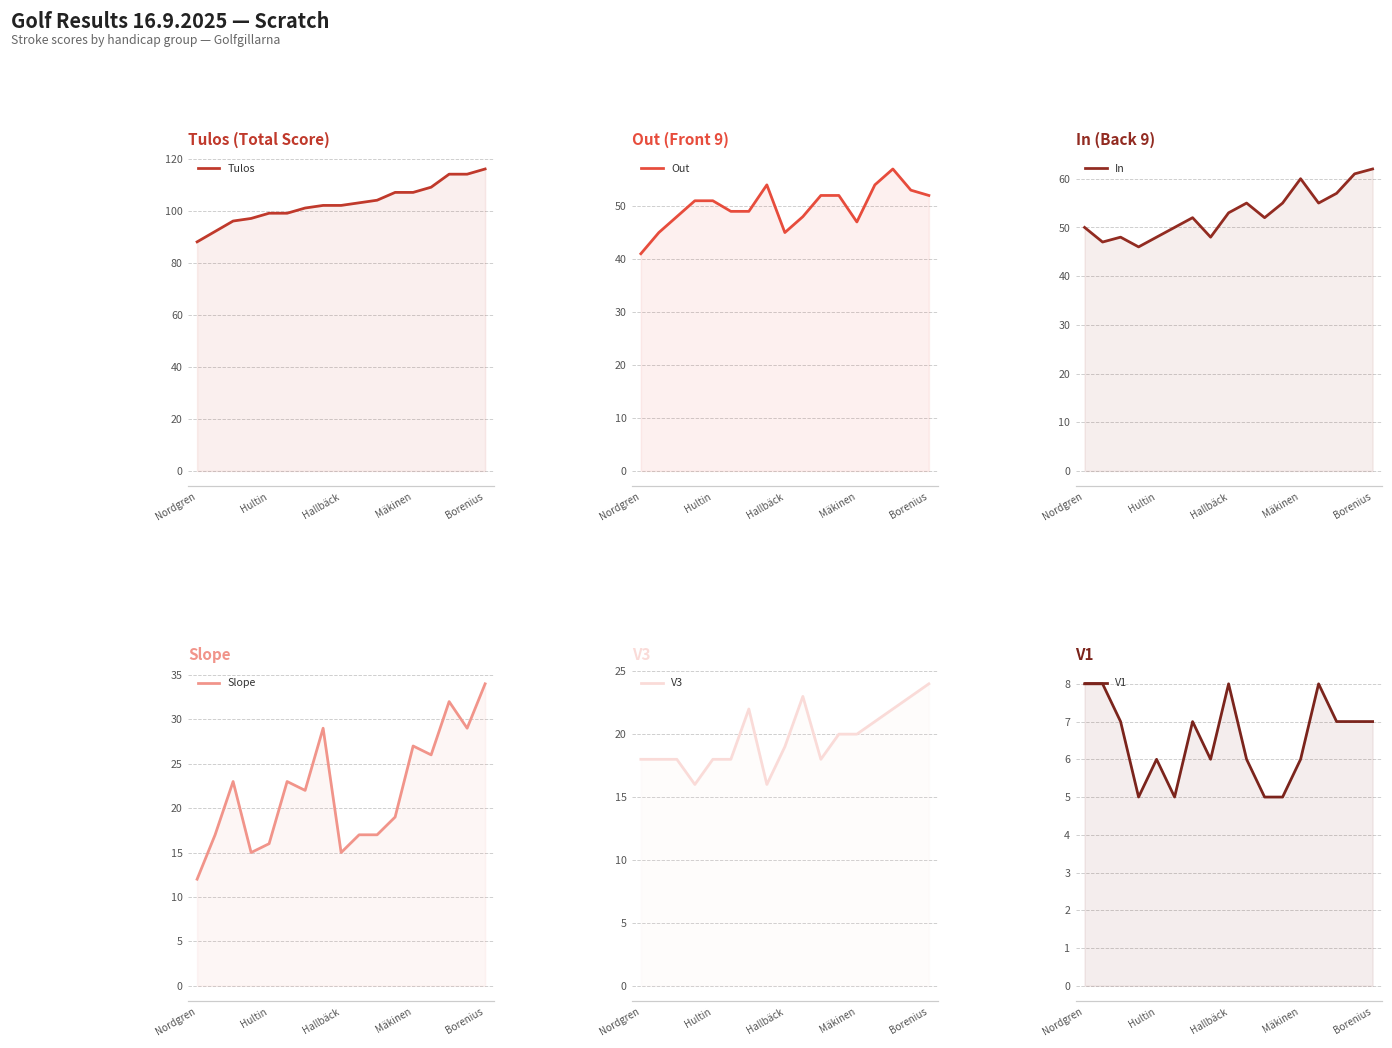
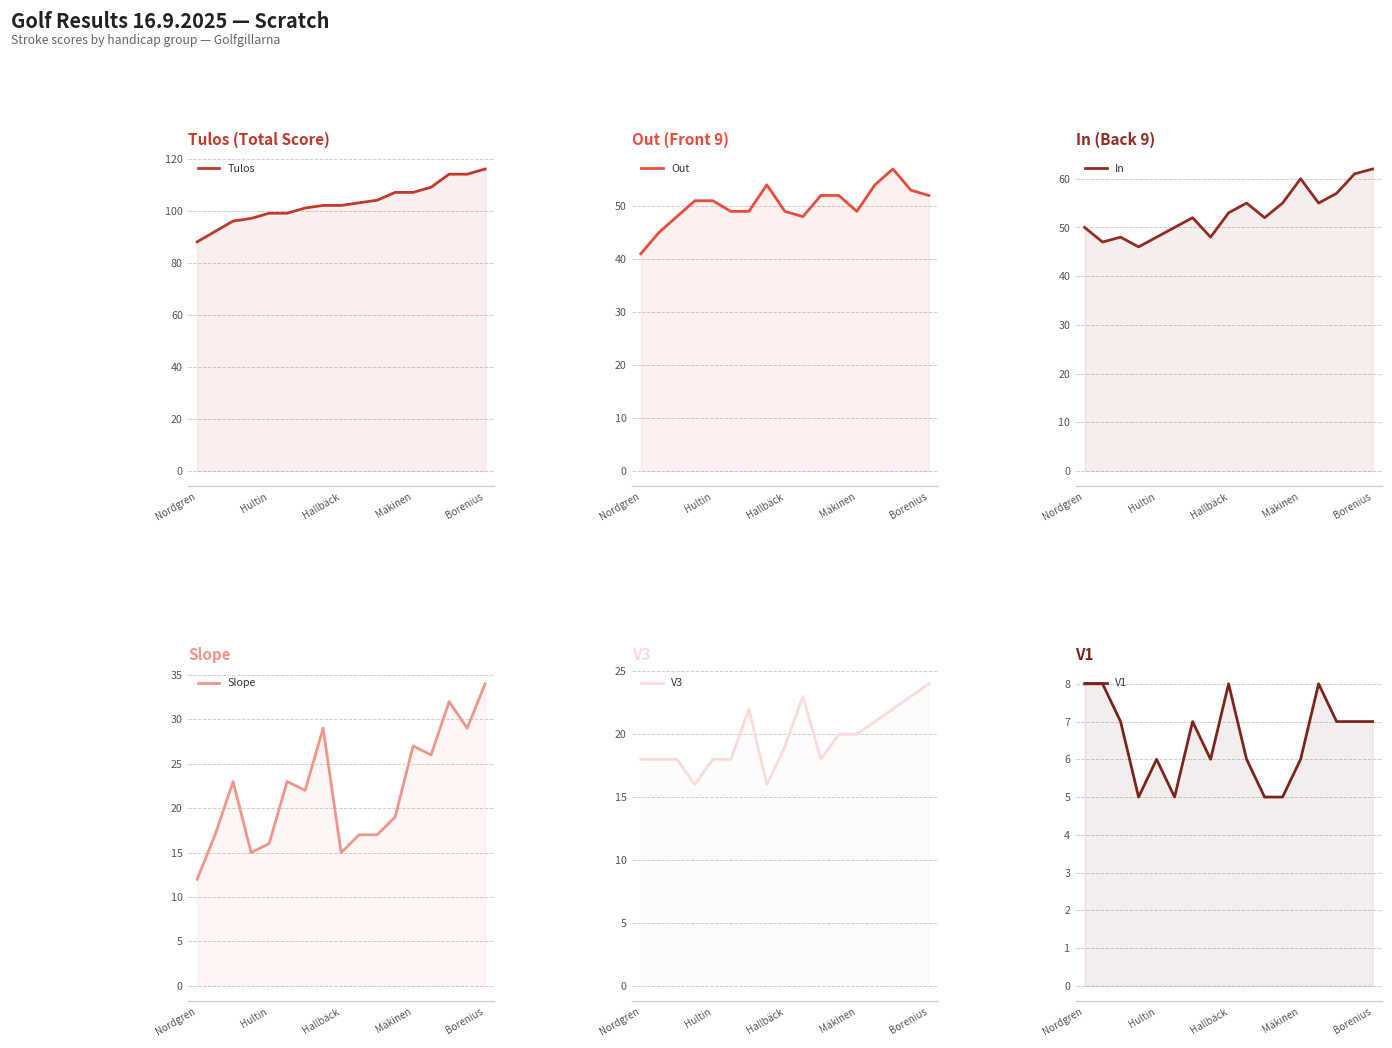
  {
    "Tulos (Total Score)": {
      "Nordgren": 88,
      "Hultin": 99,
      "Hallbäck": 102,
      "Mäkinen": 107,
      "Borenius": 116
    },
    "Out (Front 9)": {
      "Nordgren": 41,
      "Hultin": 51,
-     "Hallbäck": 45,
-     "Mäkinen": 47,
+     "Hallbäck": 49,
+     "Mäkinen": 49,
      "Borenius": 52
    },
    "In (Back 9)": {
      "Nordgren": 50,
      "Hultin": 48,
      "Hallbäck": 53,
      "Mäkinen": 60,
      "Borenius": 62
    },
    "Slope": {
      "Nordgren": 12,
      "Hultin": 16,
      "Hallbäck": 15,
      "Mäkinen": 27,
      "Borenius": 34
    },
    "V1": {
      "Nordgren": 8.0,
      "Hultin": 6.0,
      "Hallbäck": 8.0,
      "Mäkinen": 6.0,
      "Borenius": 7.0
    }
  }
